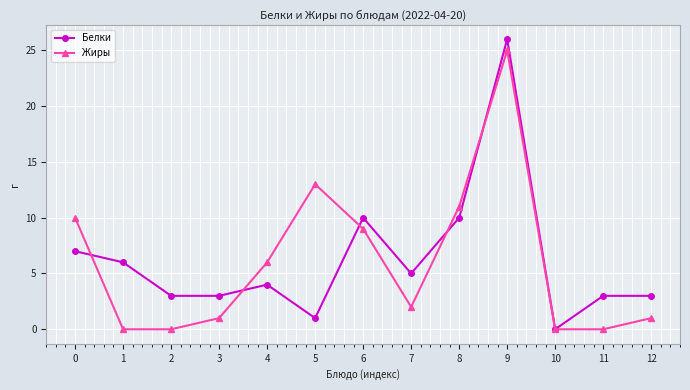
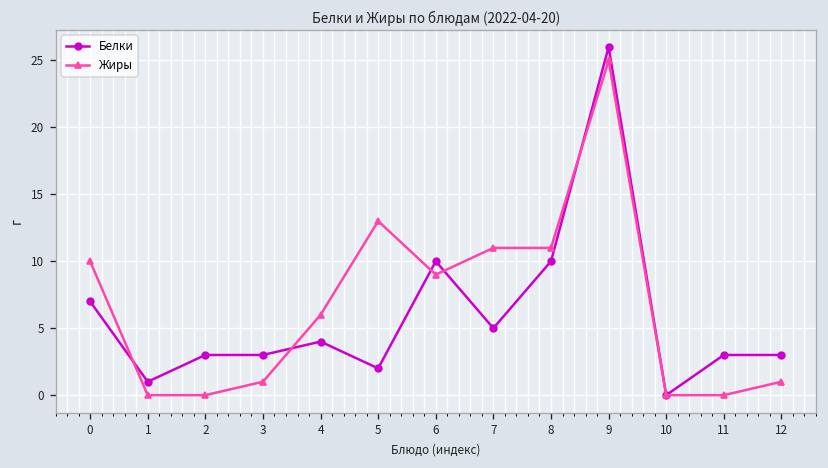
  {
    "Белки": {
      "0": 7,
-     "1": 6,
+     "1": 1,
      "2": 3,
      "3": 3,
      "4": 4,
-     "5": 1,
+     "5": 2,
      "6": 10,
      "7": 5,
      "8": 10,
      "9": 26,
      "11": 3,
      "12": 3
    },
    "Жиры": {
      "0": 10,
      "1": 0,
      "2": 0,
      "3": 1,
      "4": 6,
      "5": 13,
      "6": 9,
-     "7": 2,
+     "7": 11,
      "8": 11,
      "9": 25,
      "11": 0,
      "12": 1
    }
  }
